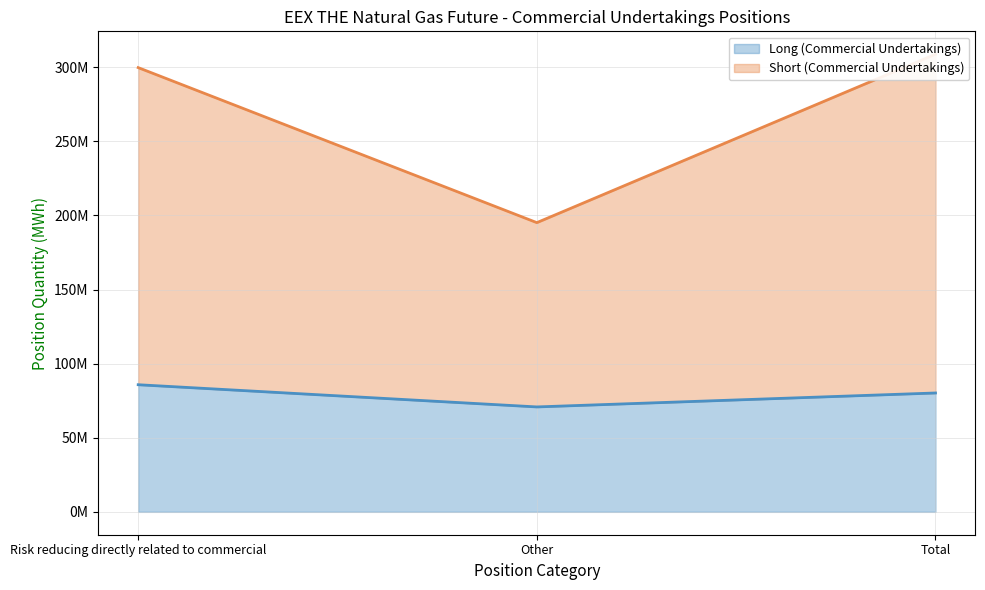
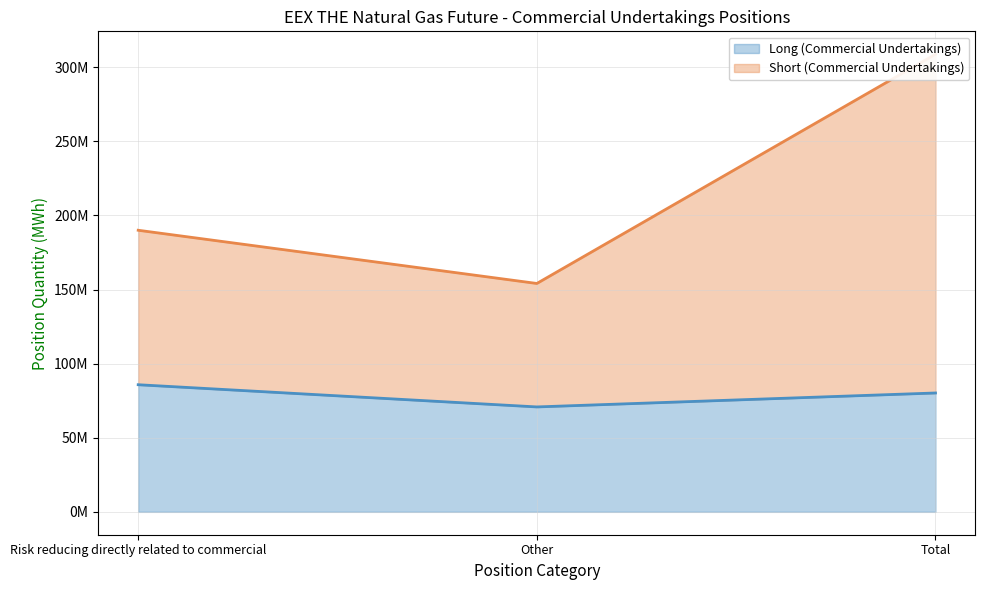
  {
    "Long (Commercial Undertakings)": {
      "Risk reducing directly related to commercial": 86000000,
      "Other": 71000000,
      "Total": 80000000
    },
    "Short (Commercial Undertakings)": {
-     "Risk reducing directly related to commercial": 214000000,
-     "Other": 124000000
+     "Risk reducing directly related to commercial": 104000000,
+     "Other": 83000000
    }
  }
